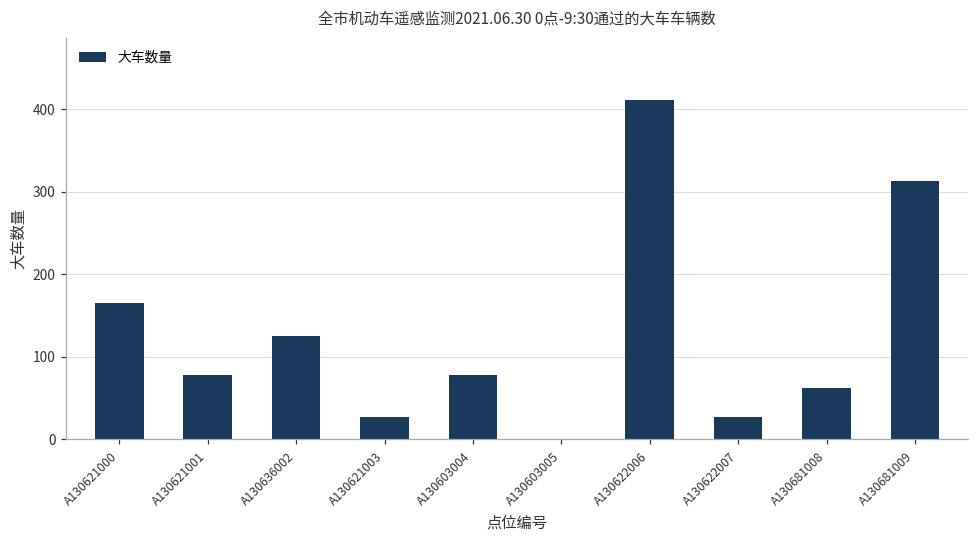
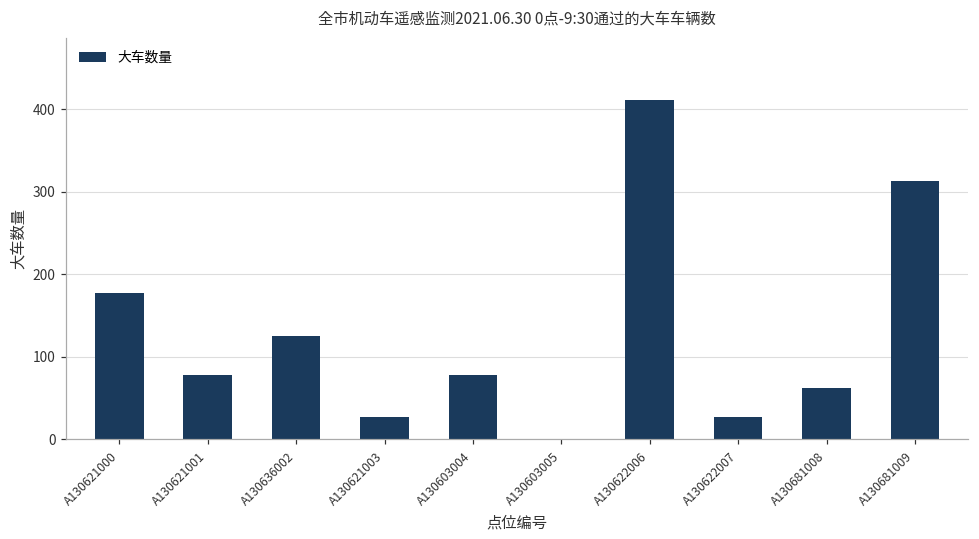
  {
-   "A130621000": 170,
+   "A130621000": 180,
    "A130621001": 80,
    "A130636002": 130,
    "A130621003": 30,
    "A130603004": 80,
    "A130603005": 0,
    "A130622006": 410,
    "A130622007": 30,
    "A130681008": 60,
    "A130681009": 310
  }
